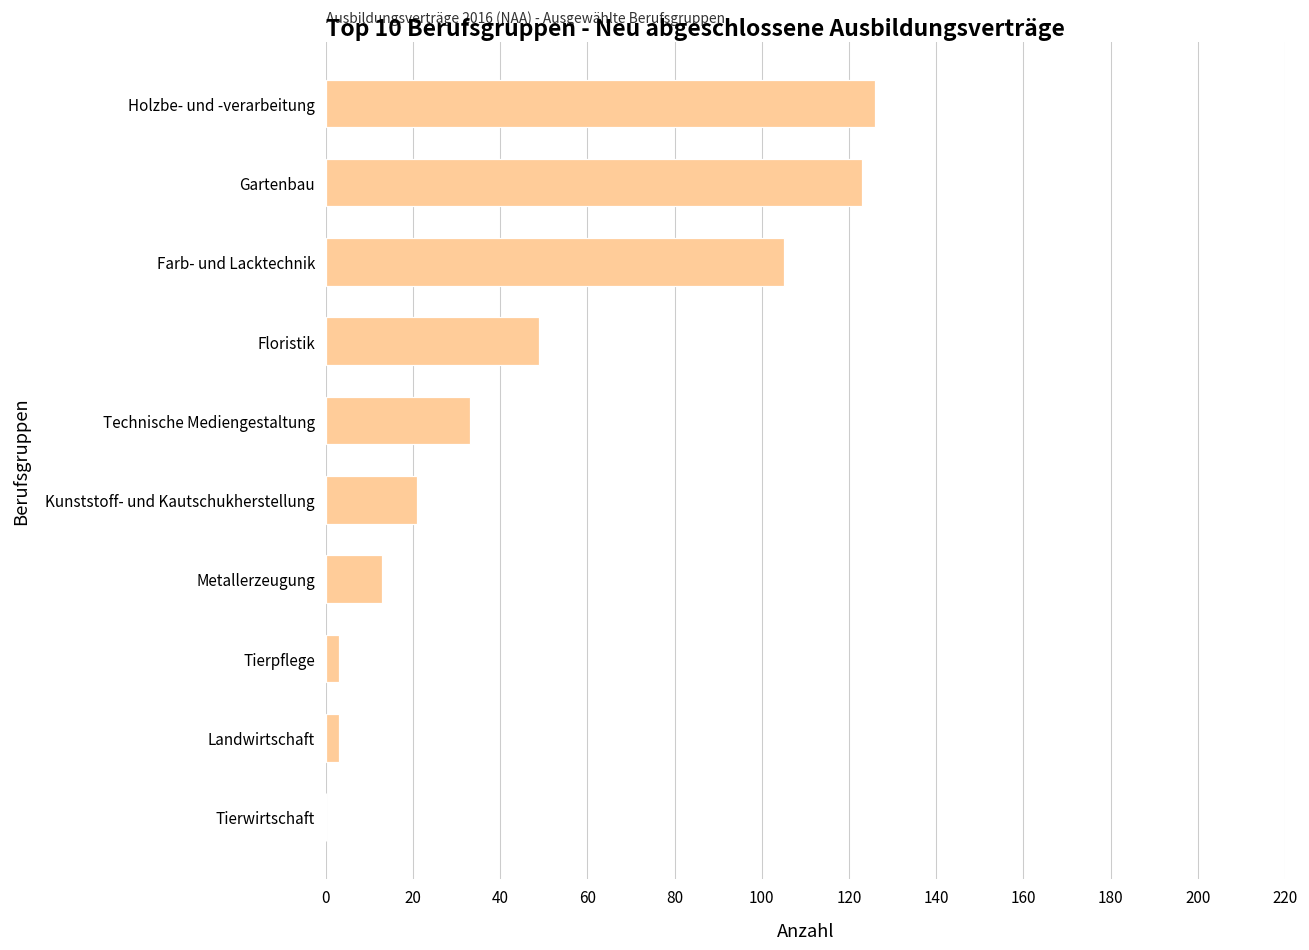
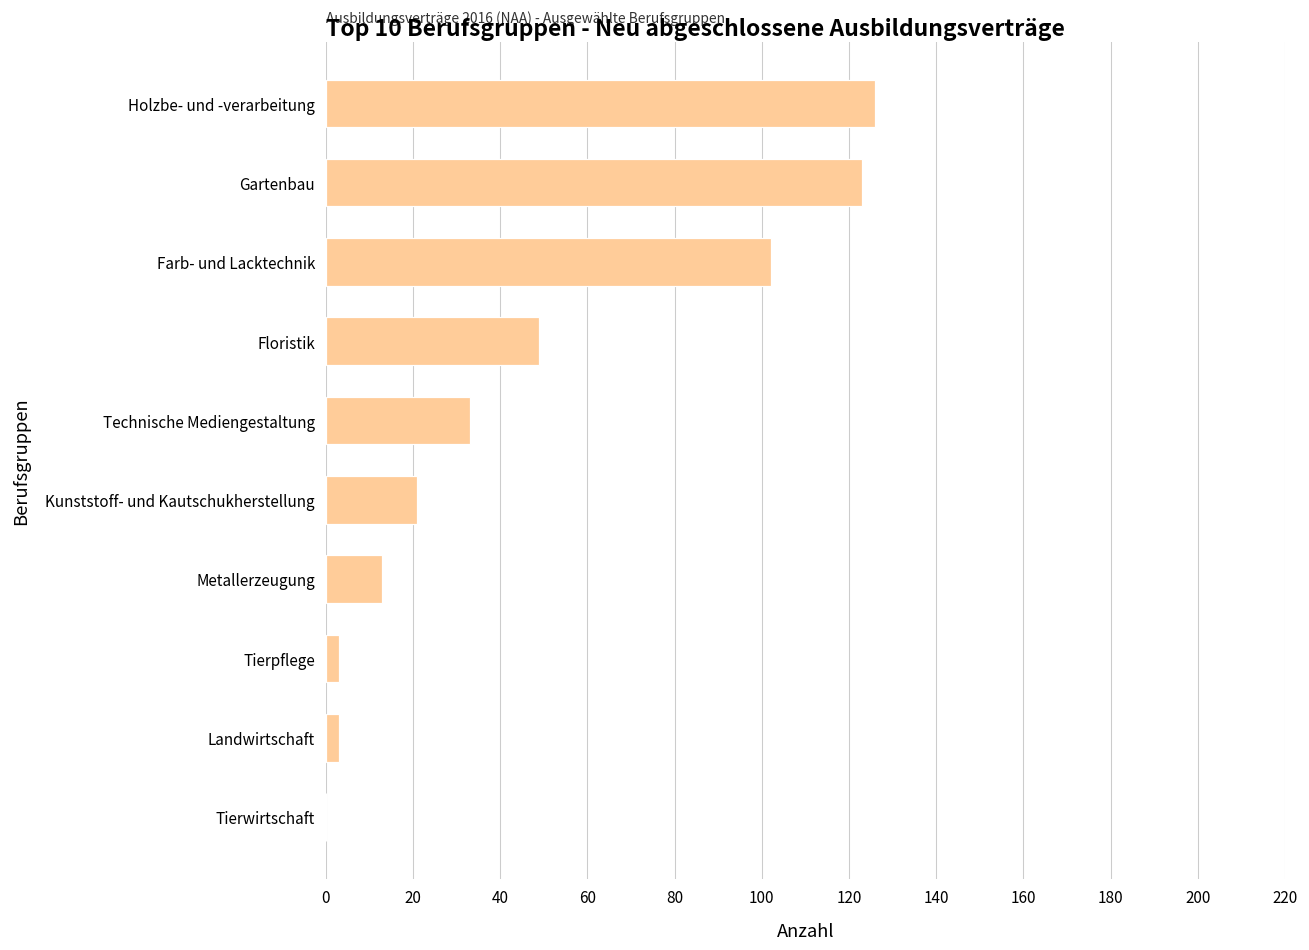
  {
    "Holzbe- und -verarbeitung": 126,
    "Gartenbau": 123,
-   "Farb- und Lacktechnik": 105,
+   "Farb- und Lacktechnik": 102,
    "Floristik": 49,
    "Technische Mediengestaltung": 33,
    "Kunststoff- und Kautschukherstellung": 21,
    "Metallerzeugung": 13,
    "Tierpflege": 3,
    "Landwirtschaft": 3,
    "Tierwirtschaft": 0
  }
